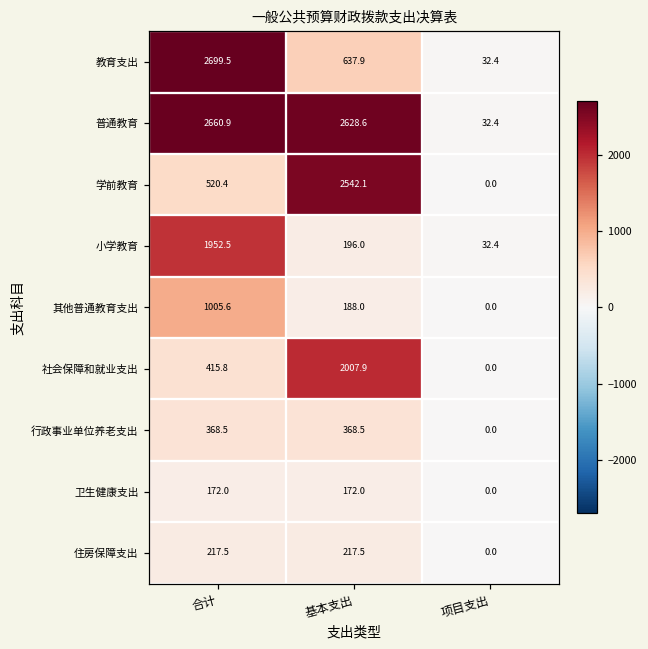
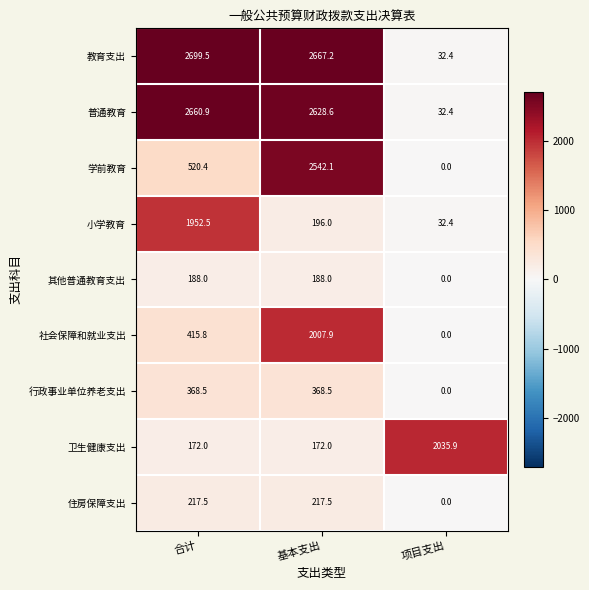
  {
    "教育支出": {
      "合计": 2699.5,
-     "基本支出": 637.9,
+     "基本支出": 2667.2,
      "项目支出": 32.4
    },
    "普通教育": {
      "合计": 2660.9,
      "基本支出": 2628.6,
      "项目支出": 32.4
    },
    "学前教育": {
      "合计": 520.4,
      "基本支出": 2542.1,
      "项目支出": 0.0
    },
    "小学教育": {
      "合计": 1952.5,
      "基本支出": 196.0,
      "项目支出": 32.4
    },
    "其他普通教育支出": {
-     "合计": 1005.6,
+     "合计": 188.0,
      "基本支出": 188.0,
      "项目支出": 0.0
    },
    "社会保障和就业支出": {
      "合计": 415.8,
      "基本支出": 2007.9,
      "项目支出": 0.0
    },
    "行政事业单位养老支出": {
      "合计": 368.5,
      "基本支出": 368.5,
      "项目支出": 0.0
    },
    "卫生健康支出": {
      "合计": 172.0,
      "基本支出": 172.0,
-     "项目支出": 0.0
+     "项目支出": 2035.9
    },
    "住房保障支出": {
      "合计": 217.5,
      "基本支出": 217.5,
      "项目支出": 0.0
    }
  }
